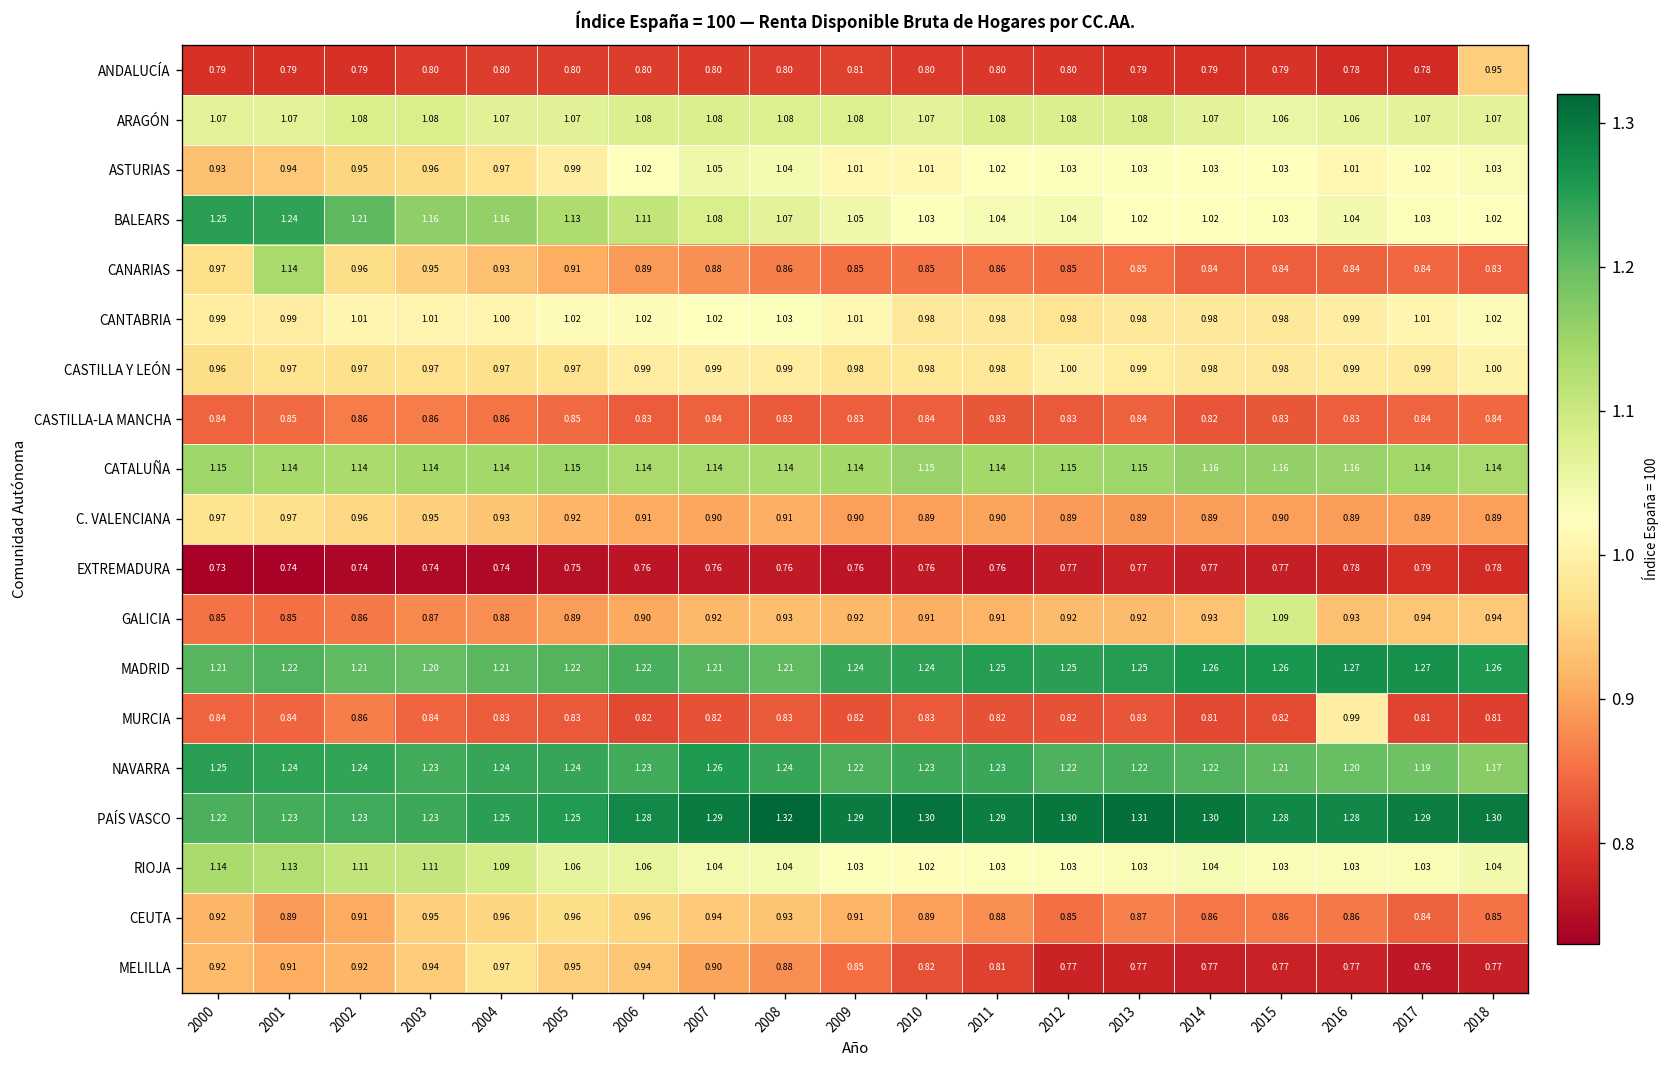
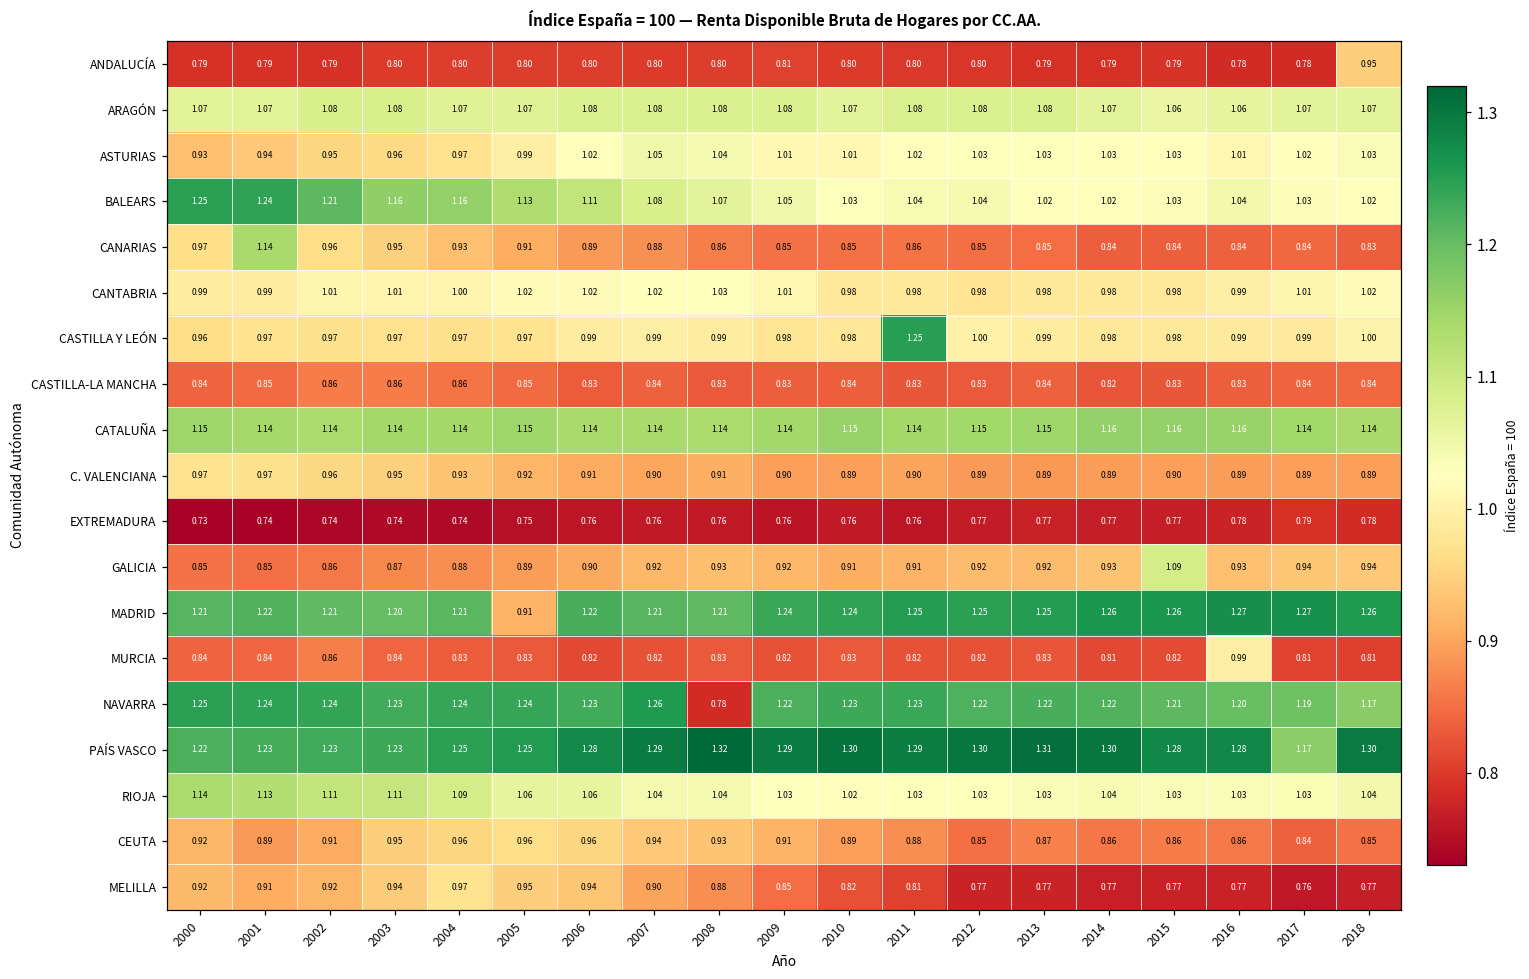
  {
    "CASTILLA Y LEÓN": {
      "2000": 0.96,
      "2001": 0.97,
      "2002": 0.97,
      "2003": 0.97,
      "2004": 0.97,
      "2005": 0.97,
      "2006": 0.99,
      "2007": 0.99,
      "2008": 0.99,
      "2009": 0.98,
      "2010": 0.98,
-     "2011": 0.98,
+     "2011": 1.25,
      "2012": 1.00,
      "2013": 0.99,
      "2014": 0.98,
      "2015": 0.98,
      "2016": 0.99,
      "2017": 0.99,
      "2018": 1.00
    },
    "MADRID": {
      "2000": 1.21,
      "2001": 1.22,
      "2002": 1.21,
      "2003": 1.20,
      "2004": 1.21,
-     "2005": 1.22,
+     "2005": 0.91,
      "2006": 1.22,
      "2007": 1.21,
      "2008": 1.21,
      "2009": 1.24,
      "2010": 1.24,
      "2011": 1.25,
      "2012": 1.25,
      "2013": 1.25,
      "2014": 1.26,
      "2015": 1.26,
      "2016": 1.27,
      "2017": 1.27,
      "2018": 1.26
    },
    "NAVARRA": {
      "2000": 1.25,
      "2001": 1.24,
      "2002": 1.24,
      "2003": 1.23,
      "2004": 1.24,
      "2005": 1.24,
      "2006": 1.23,
      "2007": 1.26,
-     "2008": 1.24,
+     "2008": 0.78,
      "2009": 1.22,
      "2010": 1.23,
      "2011": 1.23,
      "2012": 1.22,
      "2013": 1.22,
      "2014": 1.22,
      "2015": 1.21,
      "2016": 1.20,
      "2017": 1.19,
      "2018": 1.17
    },
    "PAÍS VASCO": {
      "2000": 1.22,
      "2001": 1.23,
      "2002": 1.23,
      "2003": 1.23,
      "2004": 1.25,
      "2005": 1.25,
      "2006": 1.28,
      "2007": 1.29,
      "2008": 1.32,
      "2009": 1.29,
      "2010": 1.30,
      "2011": 1.29,
      "2012": 1.30,
      "2013": 1.31,
      "2014": 1.30,
      "2015": 1.28,
      "2016": 1.28,
-     "2017": 1.29,
+     "2017": 1.17,
      "2018": 1.30
    }
  }
